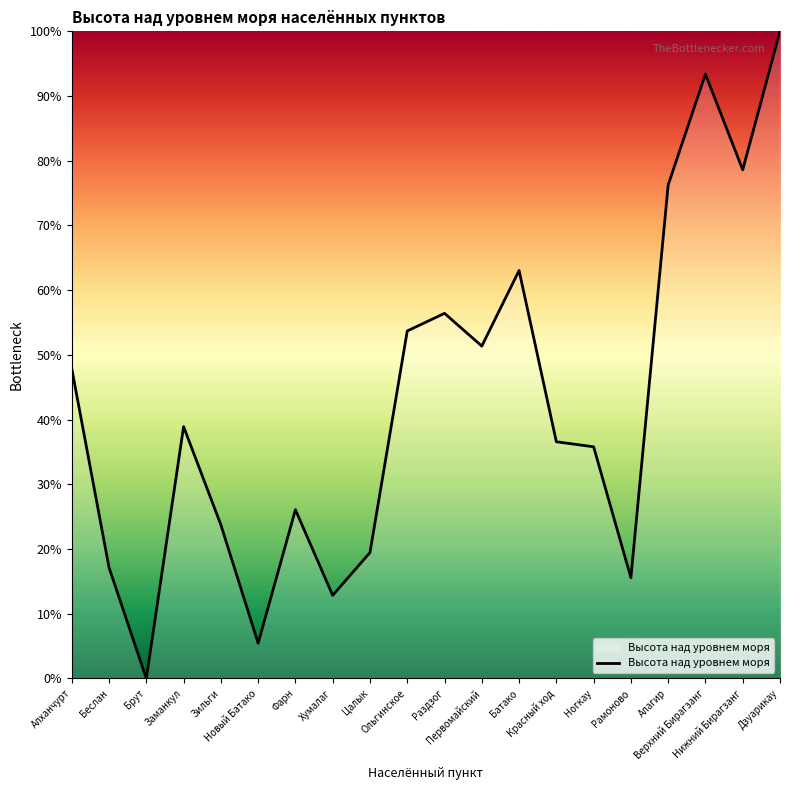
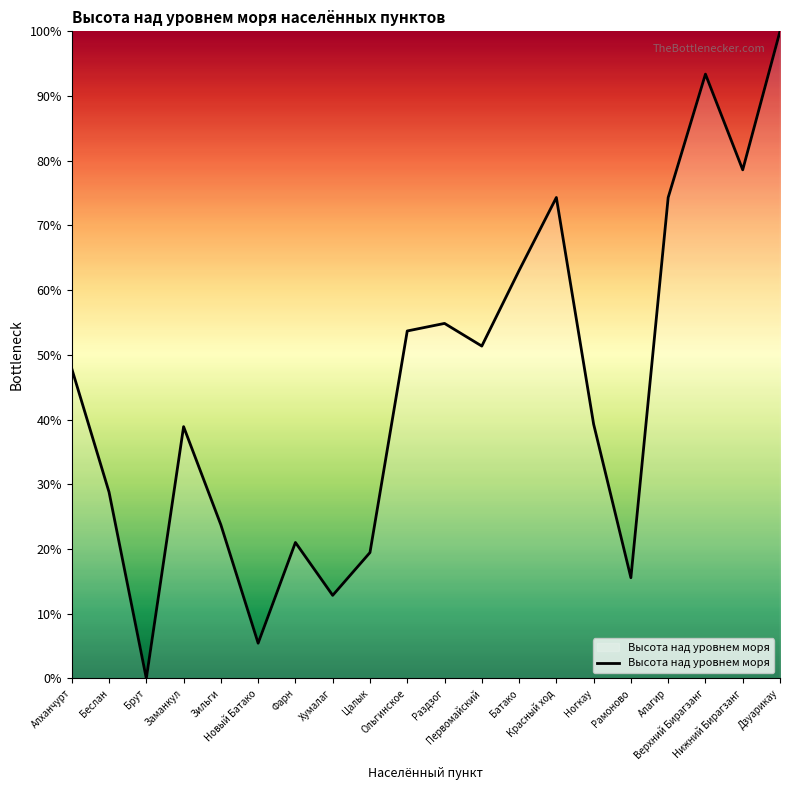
  {
    "Алханчурт": "48%",
-   "Беслан": "17%",
+   "Беслан": "29%",
    "Брут": "0%",
    "Заманкул": "39%",
    "Зильги": "24%",
    "Новый Батако": "5%",
-   "Фарн": "26%",
+   "Фарн": "21%",
    "Хумалаг": "13%",
    "Цалык": "19%",
    "Ольгинское": "54%",
-   "Раздзог": "56%",
+   "Раздзог": "55%",
    "Первомайский": "51%",
    "Батако": "63%",
-   "Красный ход": "37%",
-   "Ногкау": "36%",
+   "Красный ход": "74%",
+   "Ногкау": "39%",
    "Рамоново": "16%",
-   "Алагир": "76%",
+   "Алагир": "74%",
    "Верхний Бирагзанг": "93%",
    "Нижний Бирагзанг": "79%",
    "Дзуарикау": "100%"
  }
